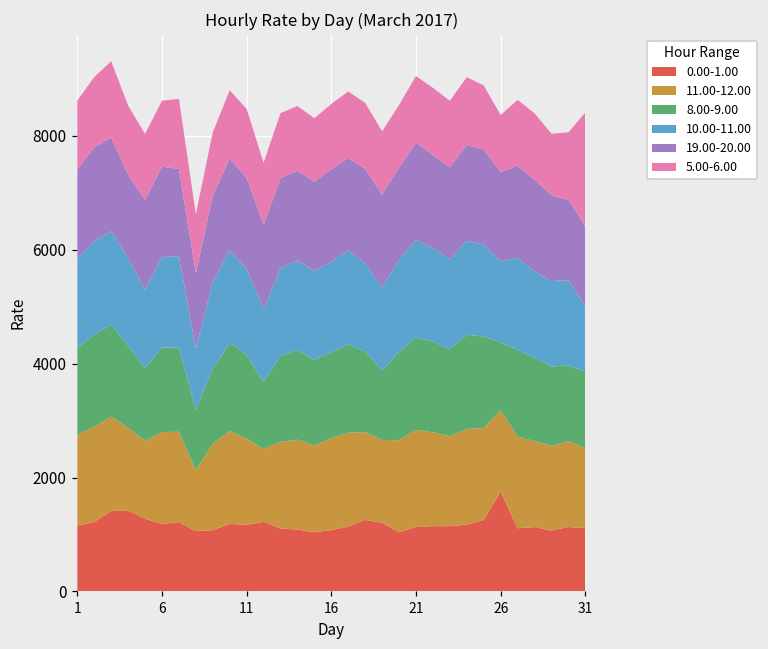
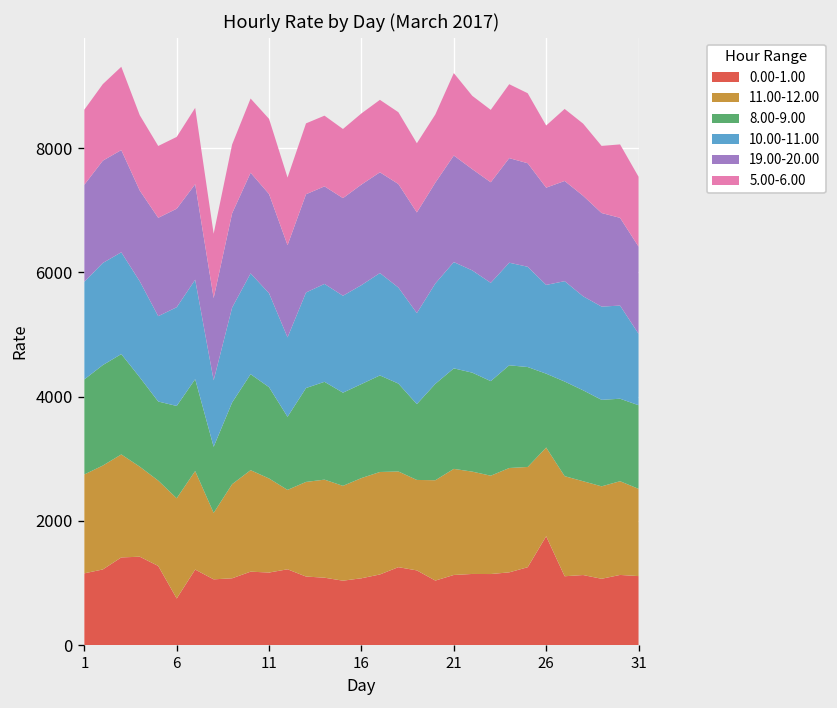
  {
    "0.00-1.00": {
-     "6": 1200
+     "6": 800
    },
    "5.00-6.00": {
      "1": 1200,
      "6": 1200,
      "11": 1200,
      "16": 1100,
-     "21": 1200,
+     "21": 1300,
      "26": 1000,
-     "31": 2000
+     "31": 1100
    }
  }
